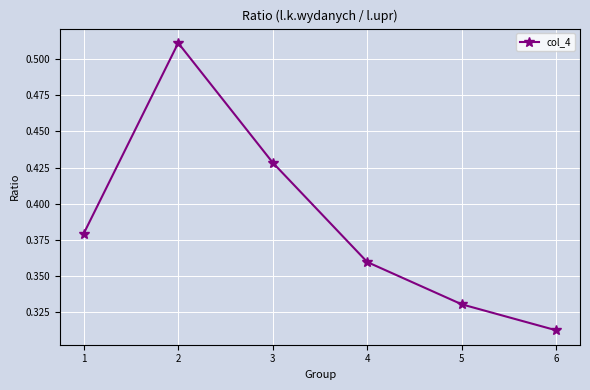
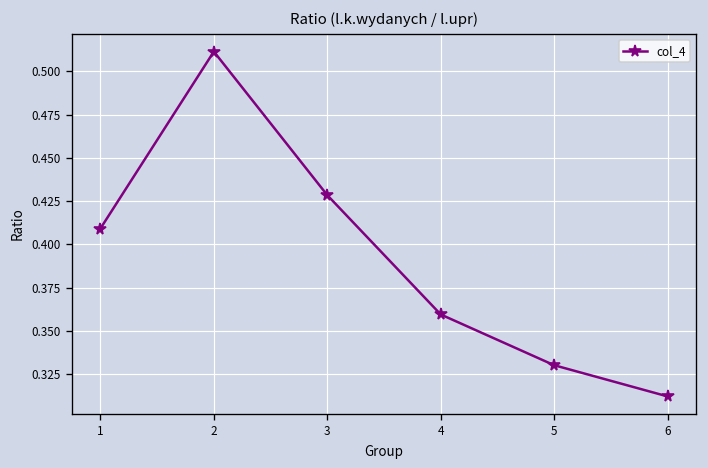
  {
-   "1": 0.379,
+   "1": 0.409,
    "2": 0.511,
    "3": 0.428,
    "4": 0.359,
    "5": 0.330,
    "6": 0.312
  }
